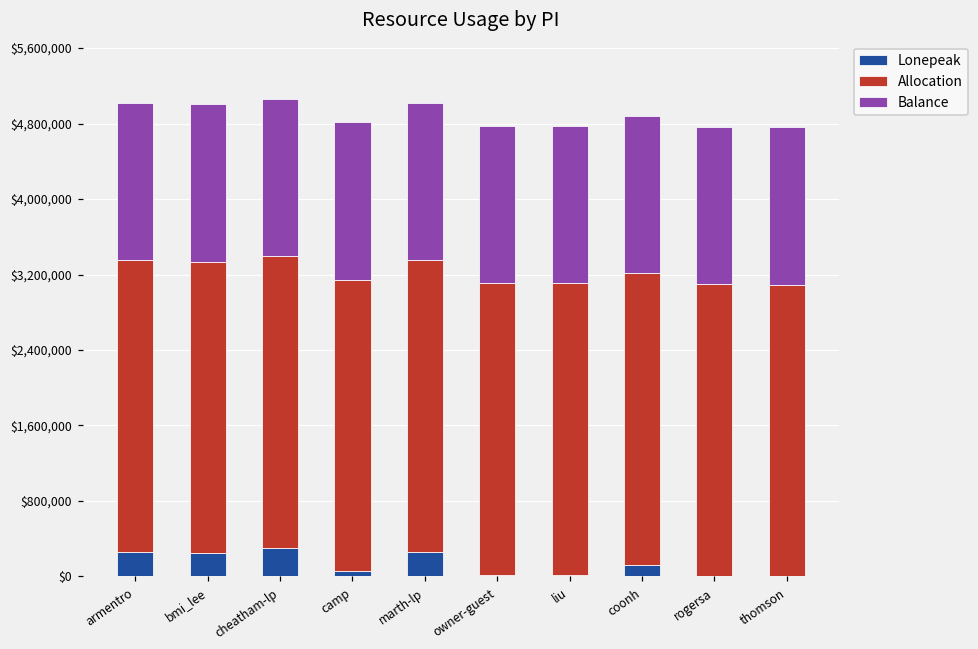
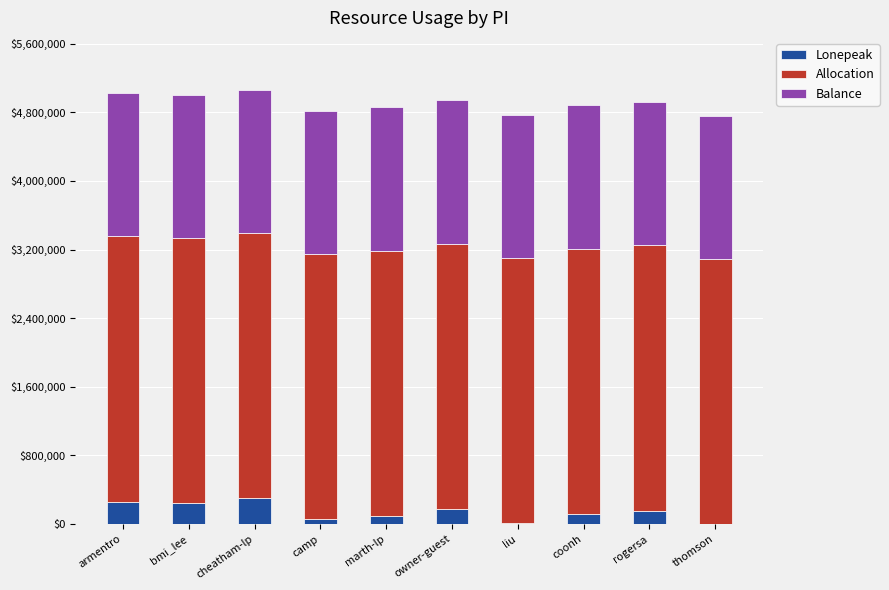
  {
    "Lonepeak": {
      "armentro": "$300,000",
      "bmi_lee": "$200,000",
      "cheatham-lp": "$300,000",
      "camp": "$100,000",
-     "marth-lp": "$300,000",
-     "owner-guest": "$0",
+     "marth-lp": "$100,000",
+     "owner-guest": "$200,000",
      "coonh": "$100,000",
-     "rogersa": "$0"
+     "rogersa": "$200,000"
    },
    "Allocation": {
      "armentro": "$3,100,000",
      "bmi_lee": "$3,100,000",
      "cheatham-lp": "$3,100,000",
      "camp": "$3,100,000",
      "marth-lp": "$3,100,000",
      "owner-guest": "$3,100,000",
      "liu": "$3,100,000",
      "coonh": "$3,100,000",
      "rogersa": "$3,100,000",
      "thomson": "$3,100,000"
    },
    "Balance": {
      "armentro": "$1,700,000",
      "bmi_lee": "$1,700,000",
      "cheatham-lp": "$1,700,000",
      "camp": "$1,700,000",
      "marth-lp": "$1,700,000",
      "owner-guest": "$1,700,000",
      "liu": "$1,700,000",
      "coonh": "$1,700,000",
      "rogersa": "$1,700,000",
      "thomson": "$1,700,000"
    }
  }
